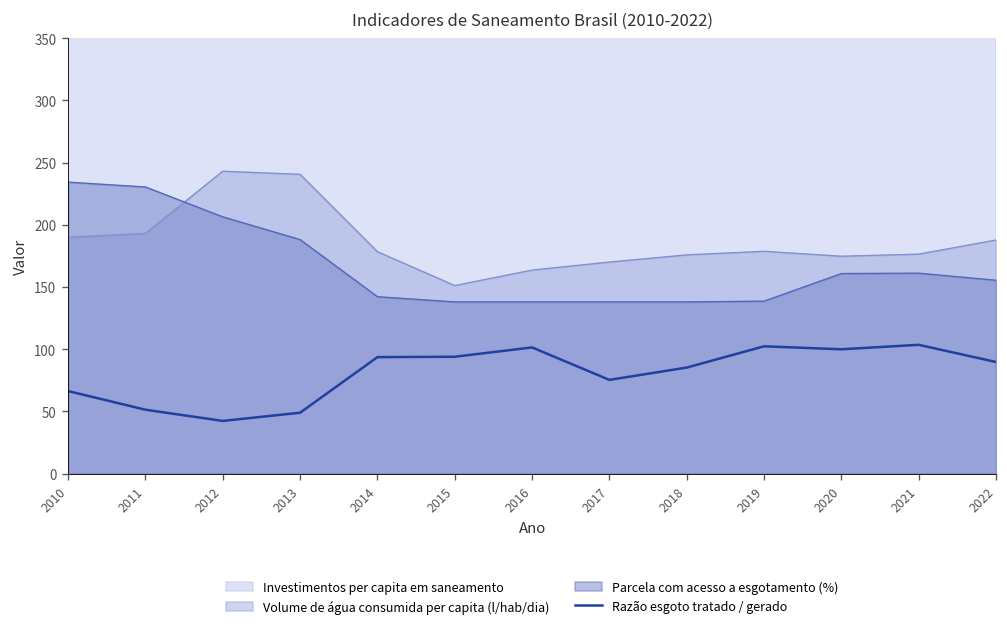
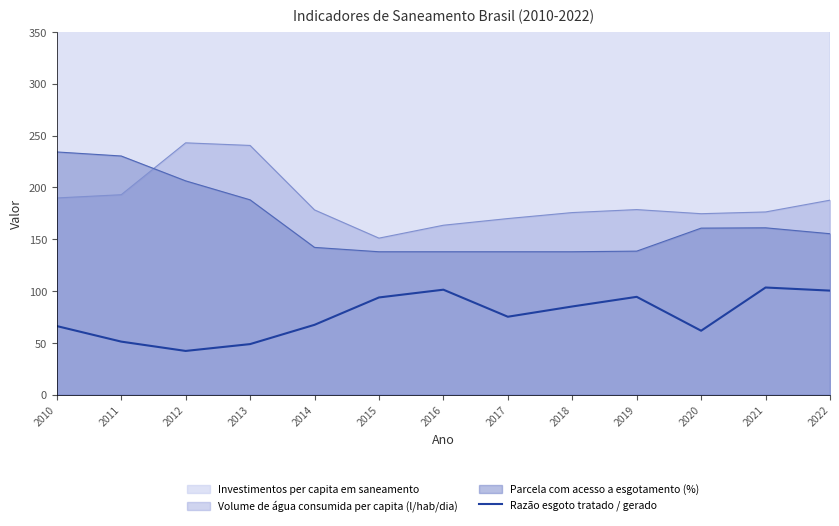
  {
    "Razão esgoto tratado / gerado": {
      "2010": 66,
      "2011": 51,
      "2012": 42,
      "2013": 49,
-     "2014": 94,
+     "2014": 68,
      "2015": 94,
      "2016": 101,
      "2017": 75,
      "2018": 85,
-     "2019": 102,
-     "2020": 100,
+     "2019": 95,
+     "2020": 62,
      "2021": 103,
-     "2022": 90
+     "2022": 101
    }
  }
